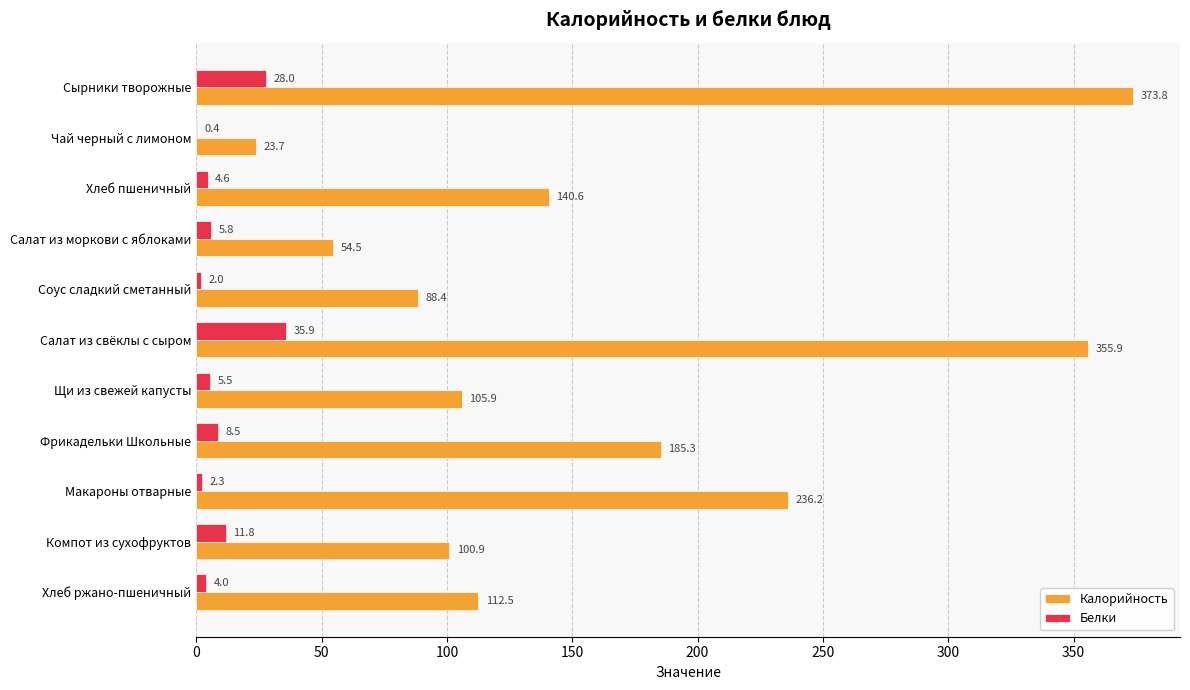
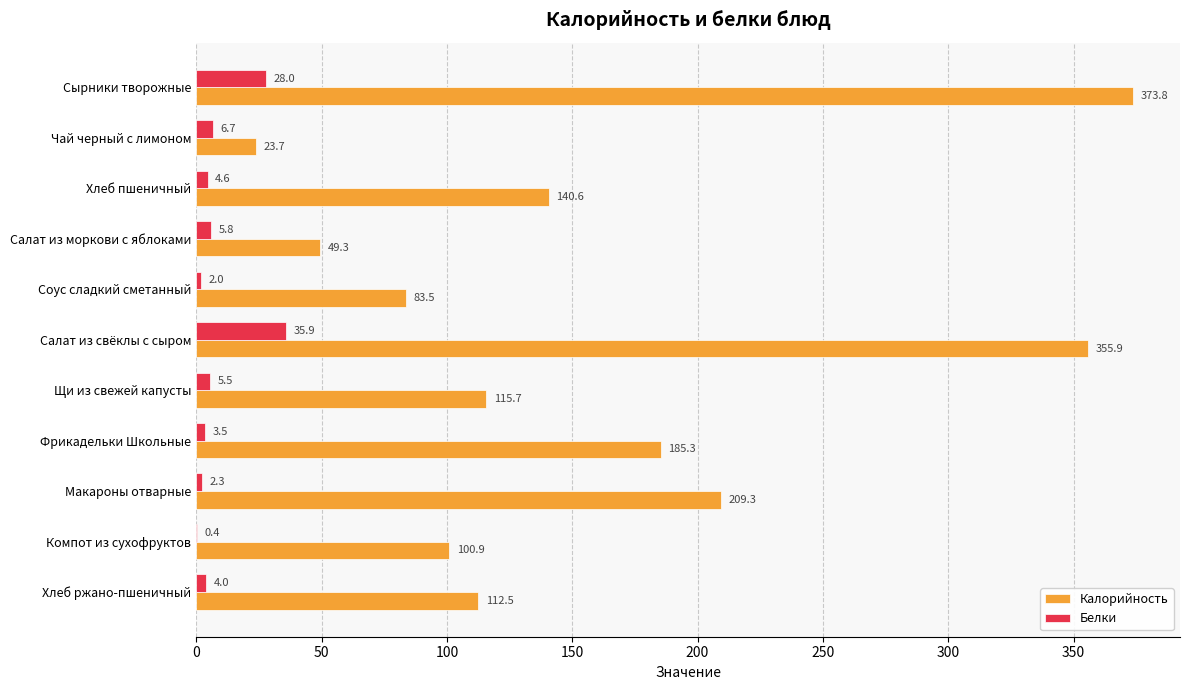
  {
    "Калорийность": {
      "Сырники творожные": 373.8,
      "Чай черный с лимоном": 23.7,
      "Хлеб пшеничный": 140.6,
-     "Салат из моркови с яблоками": 54.5,
-     "Соус сладкий сметанный": 88.4,
+     "Салат из моркови с яблоками": 49.3,
+     "Соус сладкий сметанный": 83.5,
      "Салат из свёклы с сыром": 355.9,
-     "Щи из свежей капусты": 105.9,
+     "Щи из свежей капусты": 115.7,
      "Фрикадельки Школьные": 185.3,
-     "Макароны отварные": 236.2,
+     "Макароны отварные": 209.3,
      "Компот из сухофруктов": 100.9,
      "Хлеб ржано-пшеничный": 112.5
    },
    "Белки": {
      "Сырники творожные": 28.0,
-     "Чай черный с лимоном": 0.4,
+     "Чай черный с лимоном": 6.7,
      "Хлеб пшеничный": 4.6,
      "Салат из моркови с яблоками": 5.8,
      "Соус сладкий сметанный": 2.0,
      "Салат из свёклы с сыром": 35.9,
      "Щи из свежей капусты": 5.5,
-     "Фрикадельки Школьные": 8.5,
+     "Фрикадельки Школьные": 3.5,
      "Макароны отварные": 2.3,
-     "Компот из сухофруктов": 11.8,
+     "Компот из сухофруктов": 0.4,
      "Хлеб ржано-пшеничный": 4.0
    }
  }
